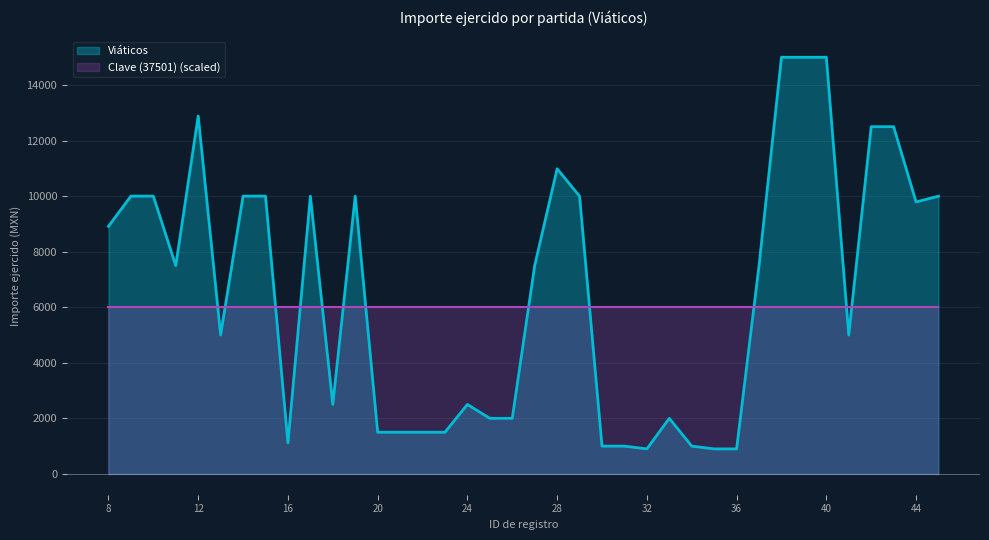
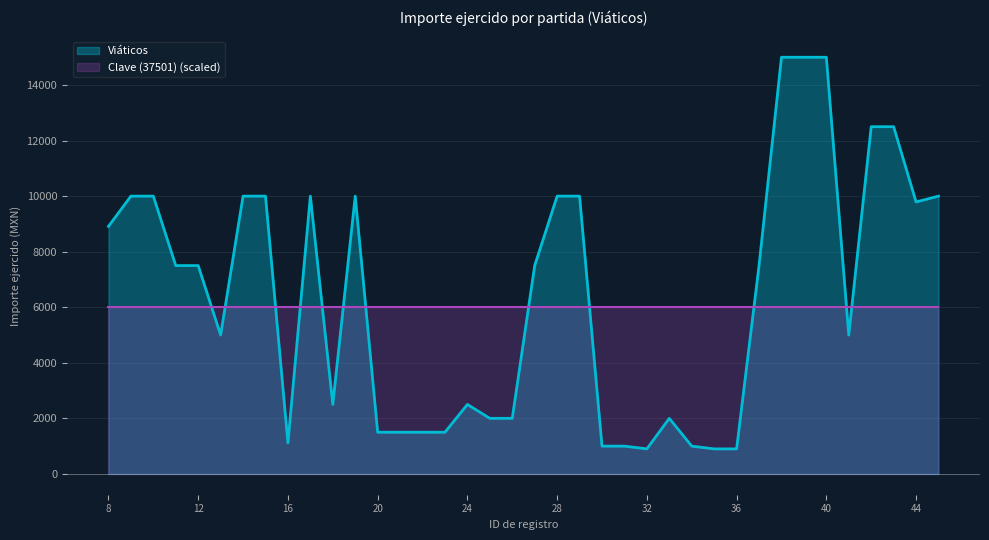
  {
    "Viáticos": {
      "8": 8900,
-     "12": 12900,
+     "12": 7500,
      "16": 1100,
      "20": 1500,
      "24": 2500,
-     "28": 11000,
+     "28": 10000,
      "32": 900,
      "36": 900,
      "40": 15000,
      "44": 9800
    },
    "Clave (37501) (scaled)": {
      "8": 6000,
      "12": 6000,
      "16": 6000,
      "20": 6000,
      "24": 6000,
      "28": 6000,
      "32": 6000,
      "36": 6000,
      "40": 6000,
      "44": 6000
    }
  }
